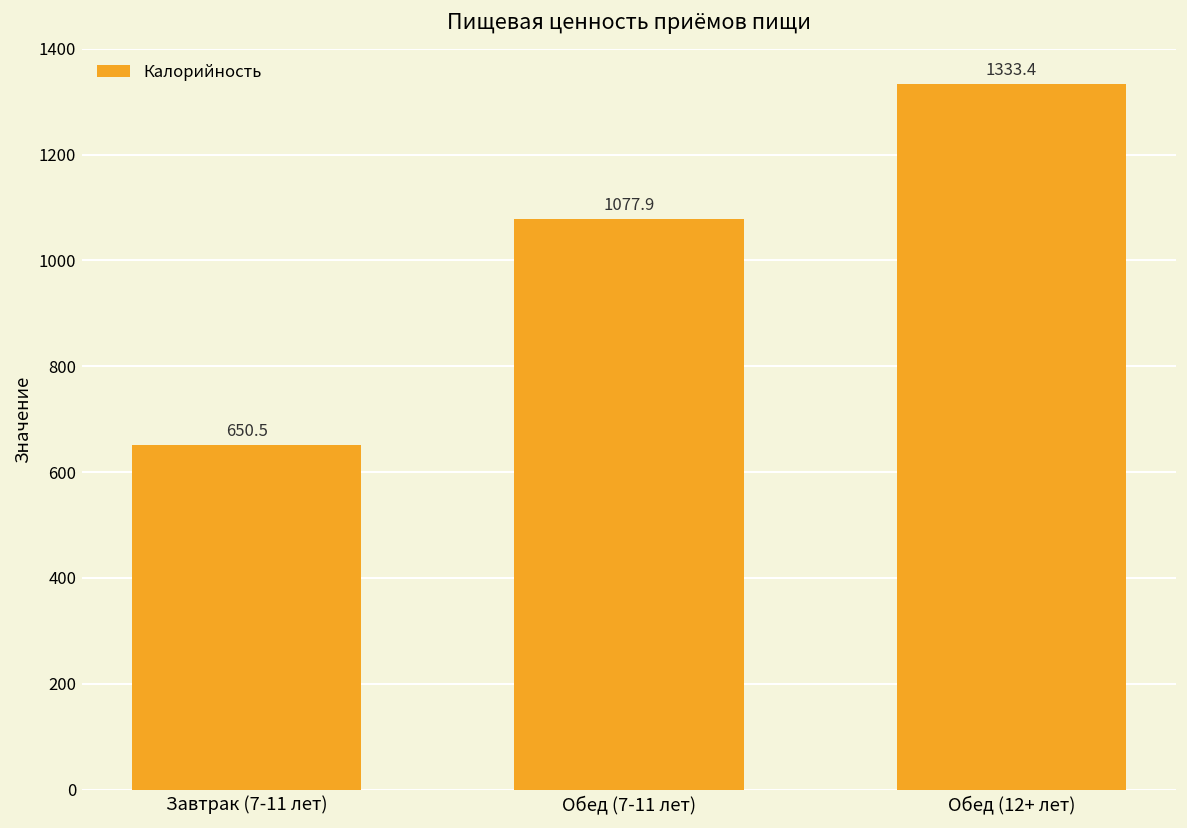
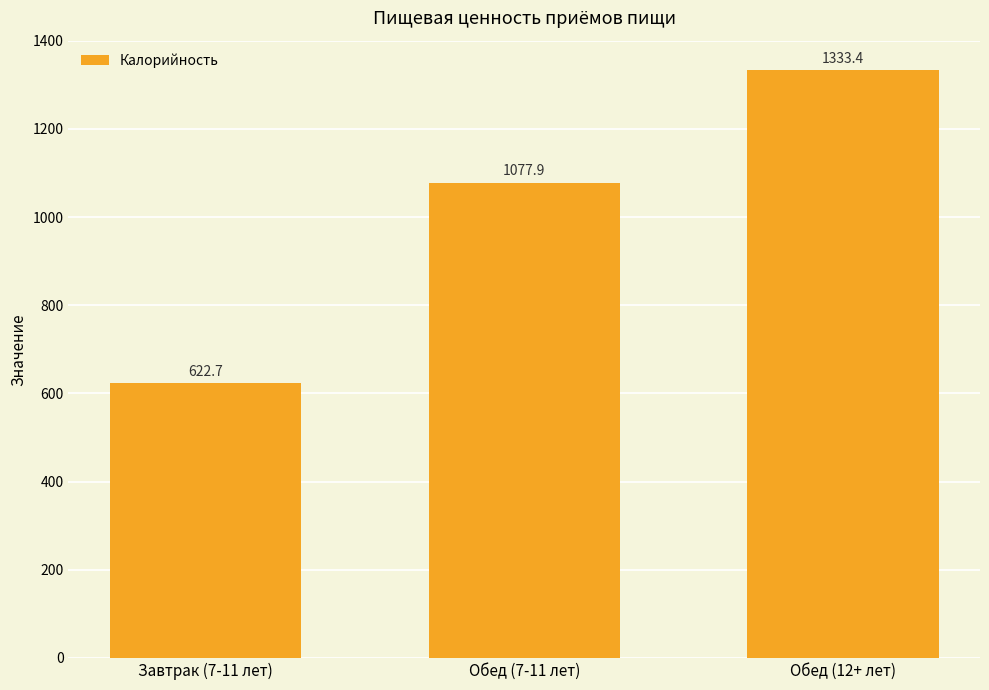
  {
-   "Завтрак (7-11 лет)": 650.5,
+   "Завтрак (7-11 лет)": 622.7,
    "Обед (7-11 лет)": 1077.9,
    "Обед (12+ лет)": 1333.4
  }
